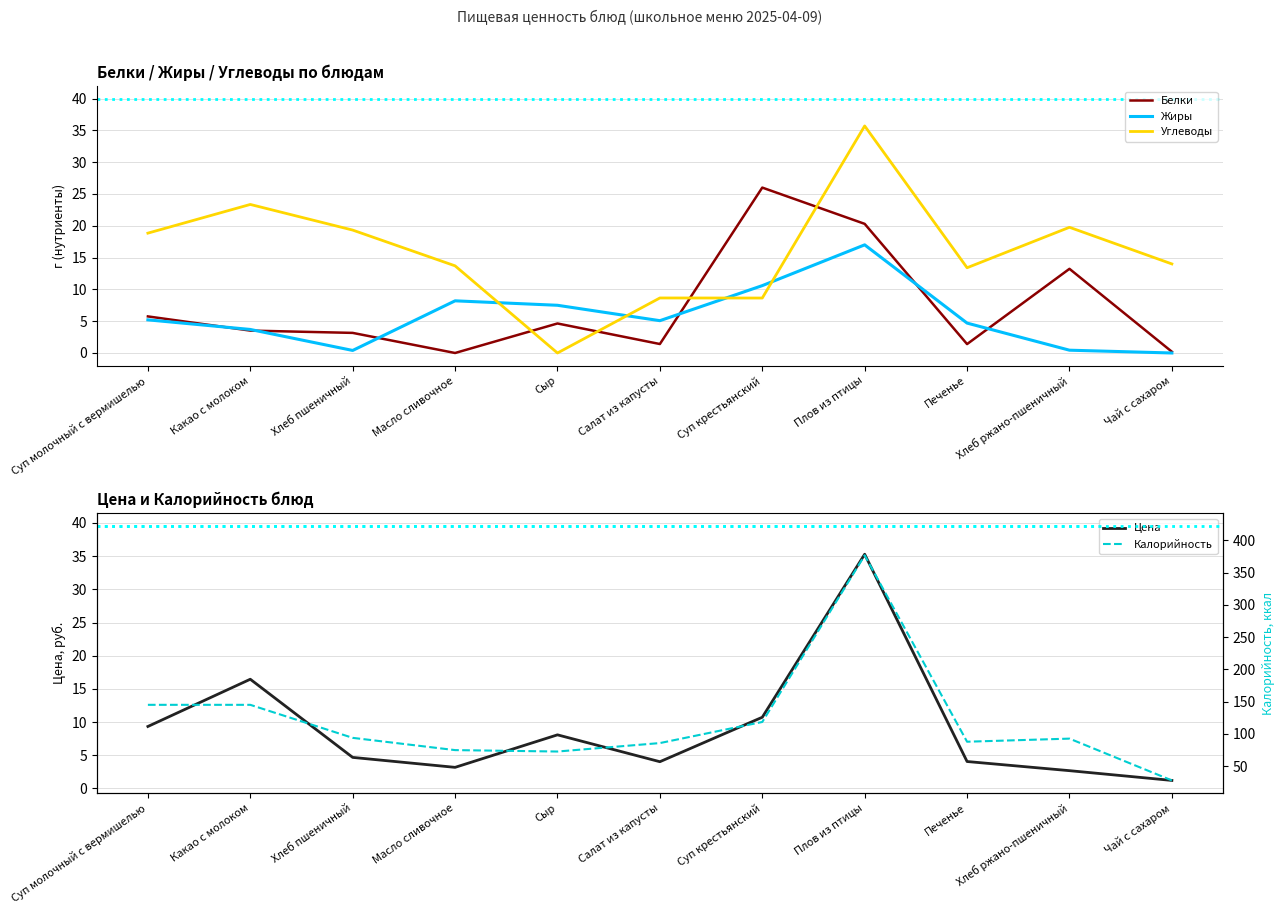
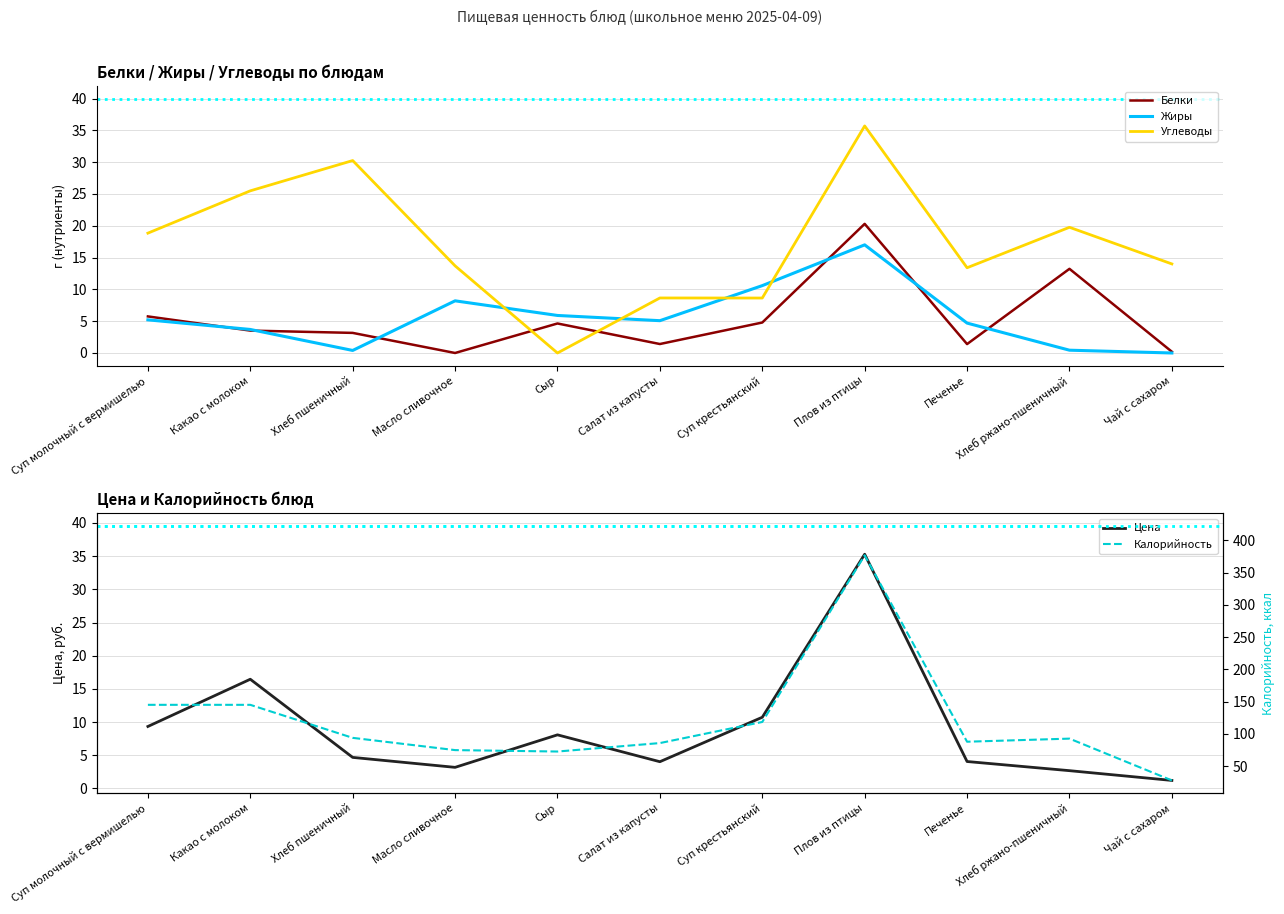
  {
    "Белки / Жиры / Углеводы по блюдам": {
      "Белки": {
        "Суп молочный с вермишелью": 6,
        "Хлеб пшеничный": 3,
        "Масло сливочное": 0,
        "Сыр": 5,
        "Салат из капусты": 1,
-       "Суп крестьянский": 26,
+       "Суп крестьянский": 5,
        "Плов из птицы": 20,
        "Печенье": 1,
        "Хлеб ржано-пшеничный": 13
      },
      "Жиры": {
        "Суп молочный с вермишелью": 5,
        "Хлеб пшеничный": 0,
        "Масло сливочное": 8,
-       "Сыр": 8,
+       "Сыр": 6,
        "Салат из капусты": 5,
        "Суп крестьянский": 11,
        "Плов из птицы": 17,
        "Печенье": 5,
        "Хлеб ржано-пшеничный": 0
      },
      "Углеводы": {
        "Суп молочный с вермишелью": 19,
-       "Какао с молоком": 23,
-       "Хлеб пшеничный": 19,
+       "Какао с молоком": 25,
+       "Хлеб пшеничный": 30,
        "Масло сливочное": 14,
        "Сыр": 0,
        "Салат из капусты": 9,
        "Суп крестьянский": 9,
        "Плов из птицы": 36,
        "Печенье": 13,
        "Хлеб ржано-пшеничный": 20,
        "Чай с сахаром": 14
      }
    }
  }
